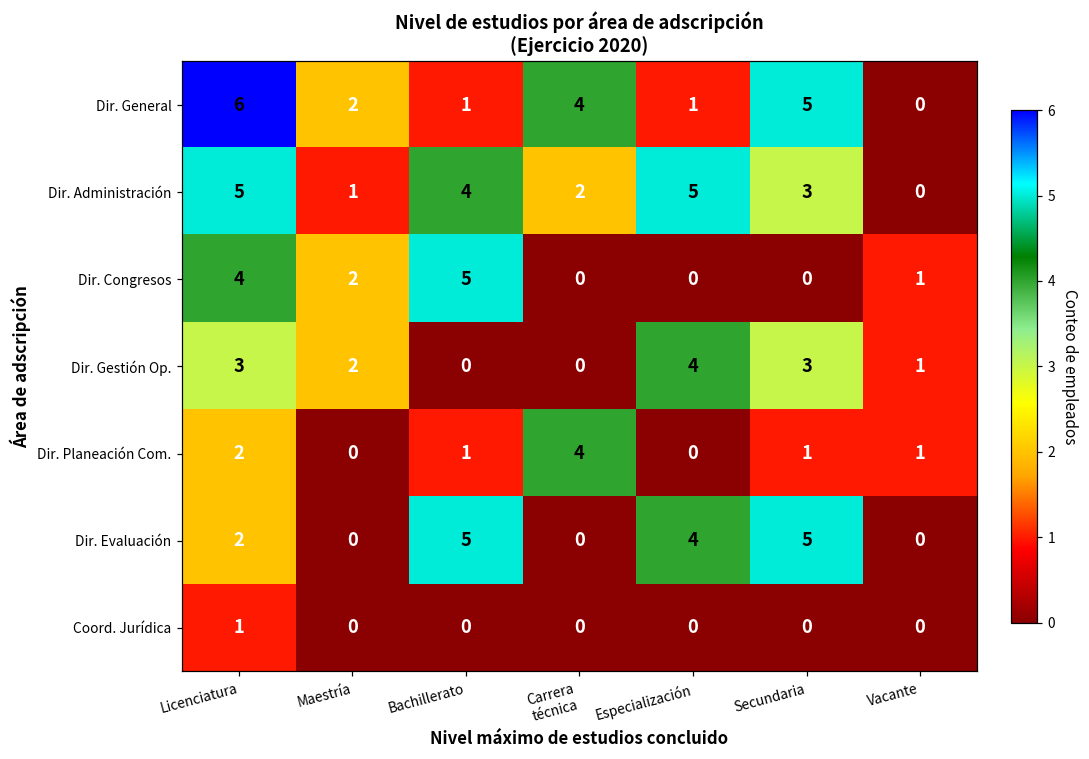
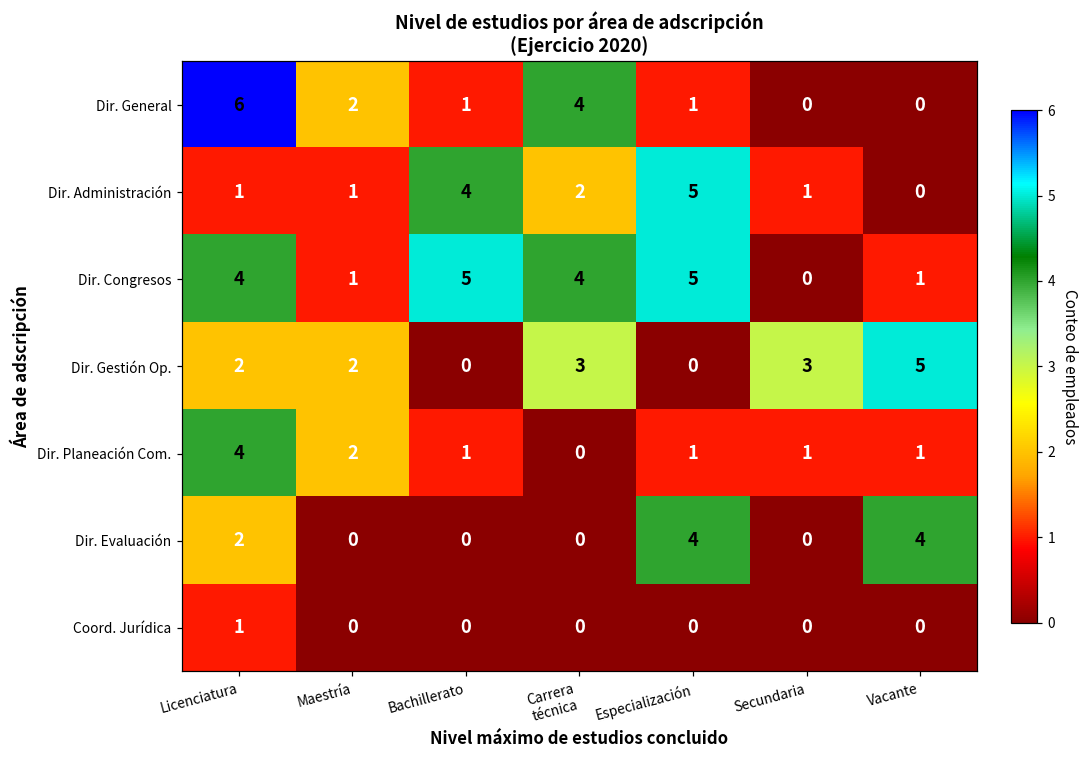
  {
    "Dir. General": {
      "Licenciatura": 6,
      "Maestría": 2,
      "Bachillerato": 1,
      "Carrera técnica": 4,
      "Especialización": 1,
-     "Secundaria": 5,
+     "Secundaria": 0,
      "Vacante": 0
    },
    "Dir. Administración": {
-     "Licenciatura": 5,
+     "Licenciatura": 1,
      "Maestría": 1,
      "Bachillerato": 4,
      "Carrera técnica": 2,
      "Especialización": 5,
-     "Secundaria": 3,
+     "Secundaria": 1,
      "Vacante": 0
    },
    "Dir. Congresos": {
      "Licenciatura": 4,
-     "Maestría": 2,
+     "Maestría": 1,
      "Bachillerato": 5,
-     "Carrera técnica": 0,
-     "Especialización": 0,
+     "Carrera técnica": 4,
+     "Especialización": 5,
      "Secundaria": 0,
      "Vacante": 1
    },
    "Dir. Gestión Op.": {
-     "Licenciatura": 3,
+     "Licenciatura": 2,
      "Maestría": 2,
      "Bachillerato": 0,
-     "Carrera técnica": 0,
-     "Especialización": 4,
+     "Carrera técnica": 3,
+     "Especialización": 0,
      "Secundaria": 3,
-     "Vacante": 1
+     "Vacante": 5
    },
    "Dir. Planeación Com.": {
-     "Licenciatura": 2,
-     "Maestría": 0,
+     "Licenciatura": 4,
+     "Maestría": 2,
      "Bachillerato": 1,
-     "Carrera técnica": 4,
-     "Especialización": 0,
+     "Carrera técnica": 0,
+     "Especialización": 1,
      "Secundaria": 1,
      "Vacante": 1
    },
    "Dir. Evaluación": {
      "Licenciatura": 2,
      "Maestría": 0,
-     "Bachillerato": 5,
+     "Bachillerato": 0,
      "Carrera técnica": 0,
      "Especialización": 4,
-     "Secundaria": 5,
-     "Vacante": 0
+     "Secundaria": 0,
+     "Vacante": 4
    },
    "Coord. Jurídica": {
      "Licenciatura": 1,
      "Maestría": 0,
      "Bachillerato": 0,
      "Carrera técnica": 0,
      "Especialización": 0,
      "Secundaria": 0,
      "Vacante": 0
    }
  }
